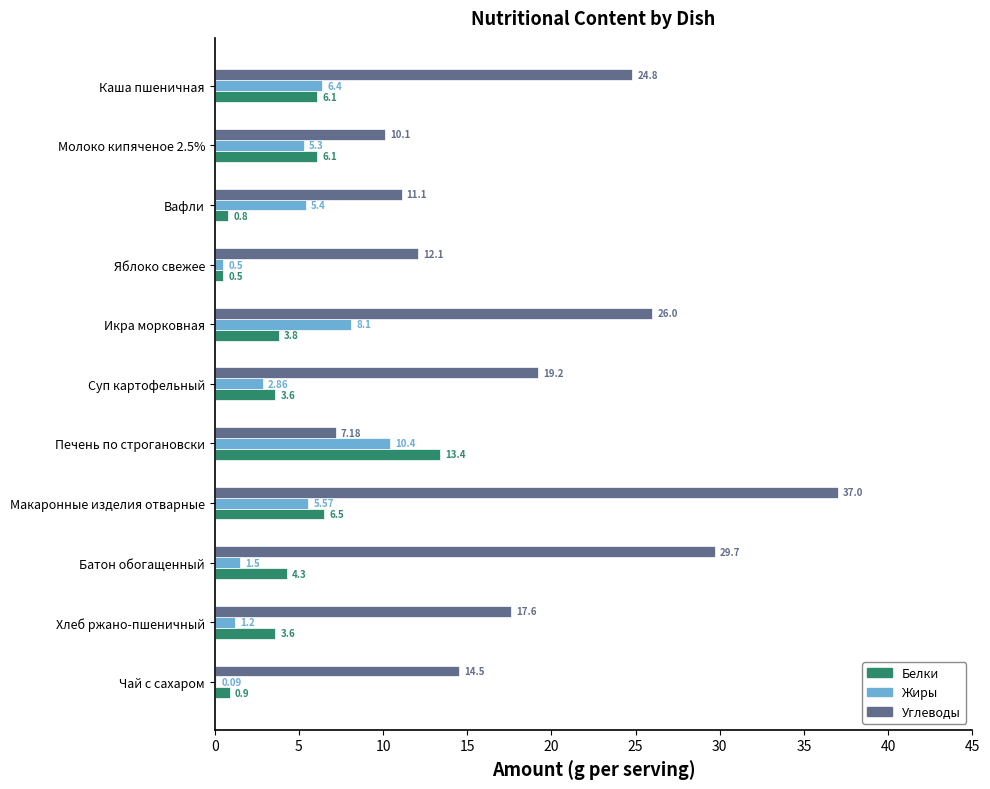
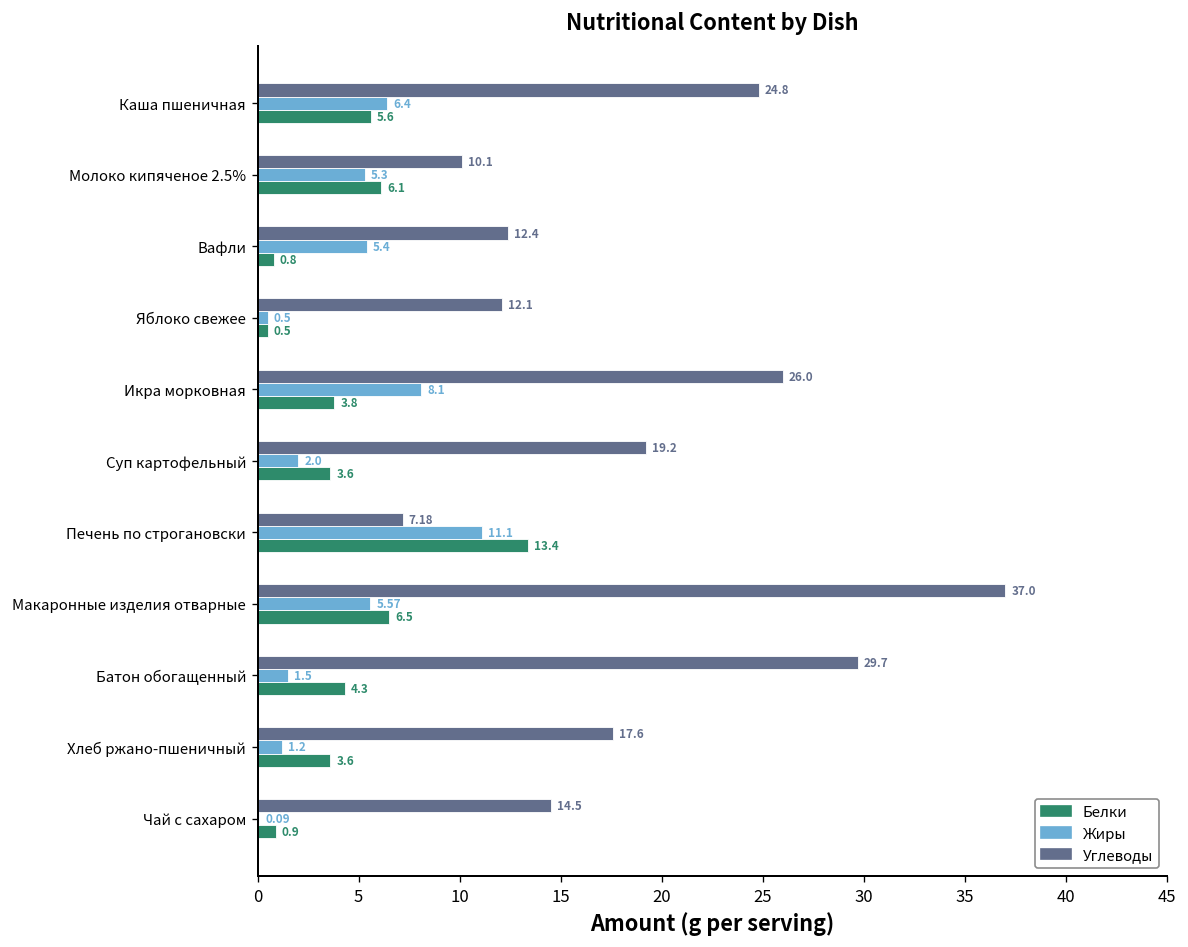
  {
    "Белки": {
-     "Каша пшеничная": 6.1,
+     "Каша пшеничная": 5.6,
      "Молоко кипяченое 2.5%": 6.1,
      "Вафли": 0.8,
      "Яблоко свежее": 0.5,
      "Икра морковная": 3.8,
      "Суп картофельный": 3.6,
      "Печень по строгановски": 13.4,
      "Макаронные изделия отварные": 6.5,
      "Батон обогащенный": 4.3,
      "Хлеб ржано-пшеничный": 3.6,
      "Чай с сахаром": 0.9
    },
    "Жиры": {
      "Каша пшеничная": 6.4,
      "Молоко кипяченое 2.5%": 5.3,
      "Вафли": 5.4,
      "Яблоко свежее": 0.5,
      "Икра морковная": 8.1,
-     "Суп картофельный": 2.86,
-     "Печень по строгановски": 10.4,
+     "Суп картофельный": 2.0,
+     "Печень по строгановски": 11.1,
      "Макаронные изделия отварные": 5.57,
      "Батон обогащенный": 1.5,
      "Хлеб ржано-пшеничный": 1.2,
      "Чай с сахаром": 0.09
    },
    "Углеводы": {
      "Каша пшеничная": 24.8,
      "Молоко кипяченое 2.5%": 10.1,
-     "Вафли": 11.1,
+     "Вафли": 12.4,
      "Яблоко свежее": 12.1,
      "Икра морковная": 26.0,
      "Суп картофельный": 19.2,
      "Печень по строгановски": 7.18,
      "Макаронные изделия отварные": 37.0,
      "Батон обогащенный": 29.7,
      "Хлеб ржано-пшеничный": 17.6,
      "Чай с сахаром": 14.5
    }
  }
